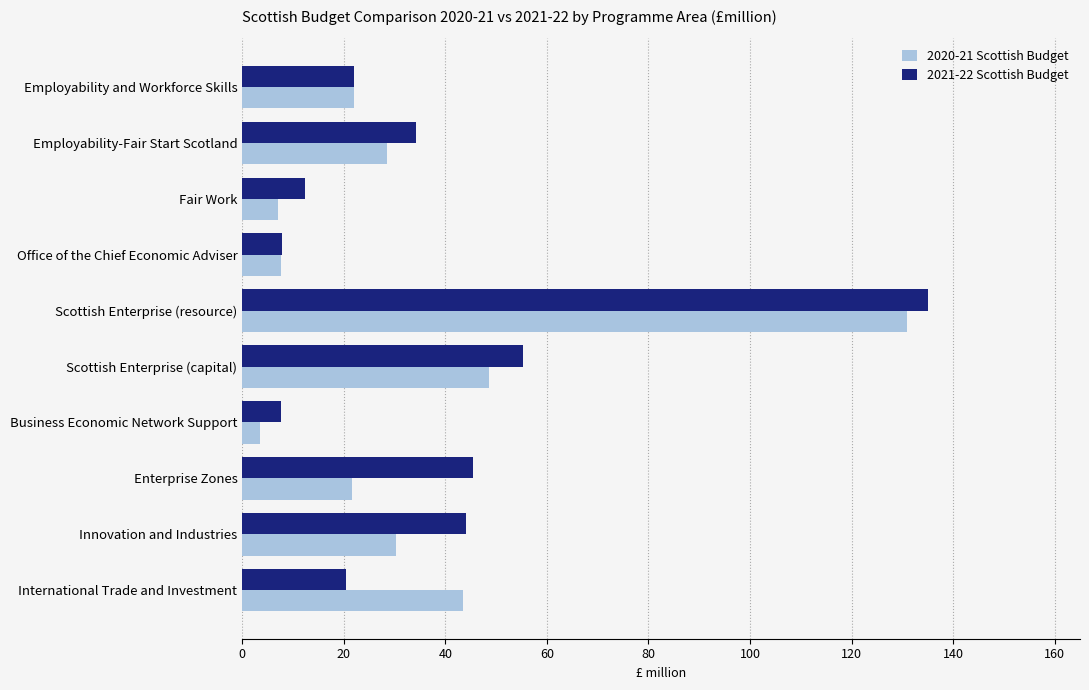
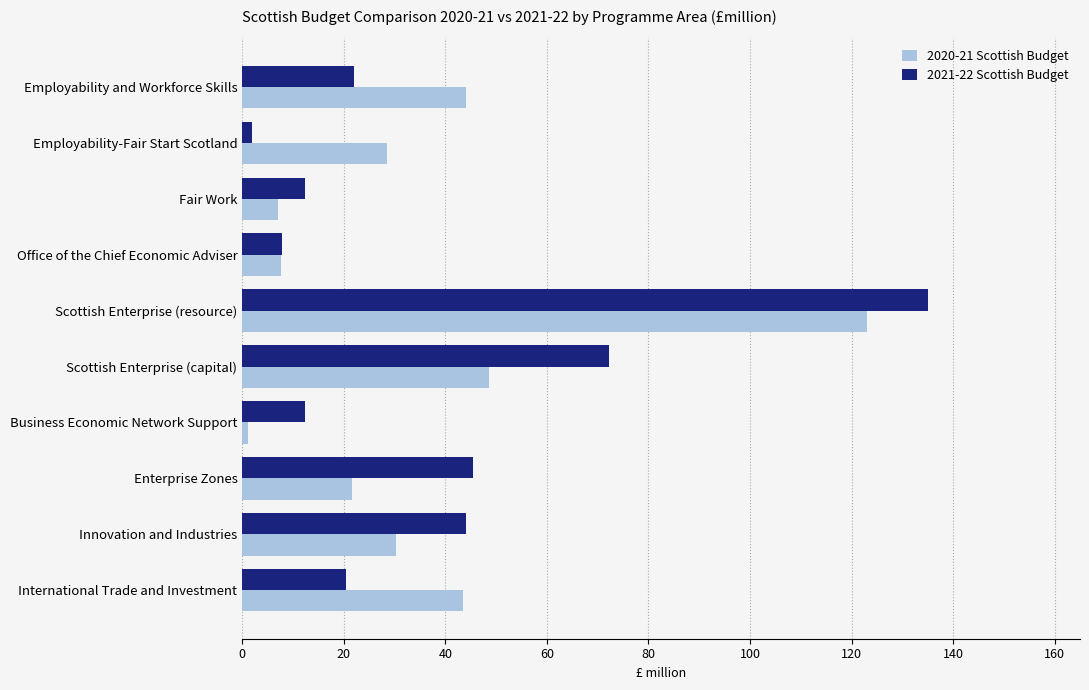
  {
    "2020-21 Scottish Budget": {
-     "Employability and Workforce Skills": 22,
+     "Employability and Workforce Skills": 44,
      "Employability-Fair Start Scotland": 28,
      "Fair Work": 7,
      "Office of the Chief Economic Adviser": 8,
-     "Scottish Enterprise (resource)": 131,
+     "Scottish Enterprise (resource)": 123,
      "Scottish Enterprise (capital)": 49,
-     "Business Economic Network Support": 3,
+     "Business Economic Network Support": 1,
      "Enterprise Zones": 22,
      "Innovation and Industries": 30,
      "International Trade and Investment": 44
    },
    "2021-22 Scottish Budget": {
      "Employability and Workforce Skills": 22,
-     "Employability-Fair Start Scotland": 34,
+     "Employability-Fair Start Scotland": 2,
      "Fair Work": 12,
      "Office of the Chief Economic Adviser": 8,
      "Scottish Enterprise (resource)": 135,
-     "Scottish Enterprise (capital)": 55,
-     "Business Economic Network Support": 8,
+     "Scottish Enterprise (capital)": 72,
+     "Business Economic Network Support": 12,
      "Enterprise Zones": 45,
      "Innovation and Industries": 44,
      "International Trade and Investment": 20
    }
  }
